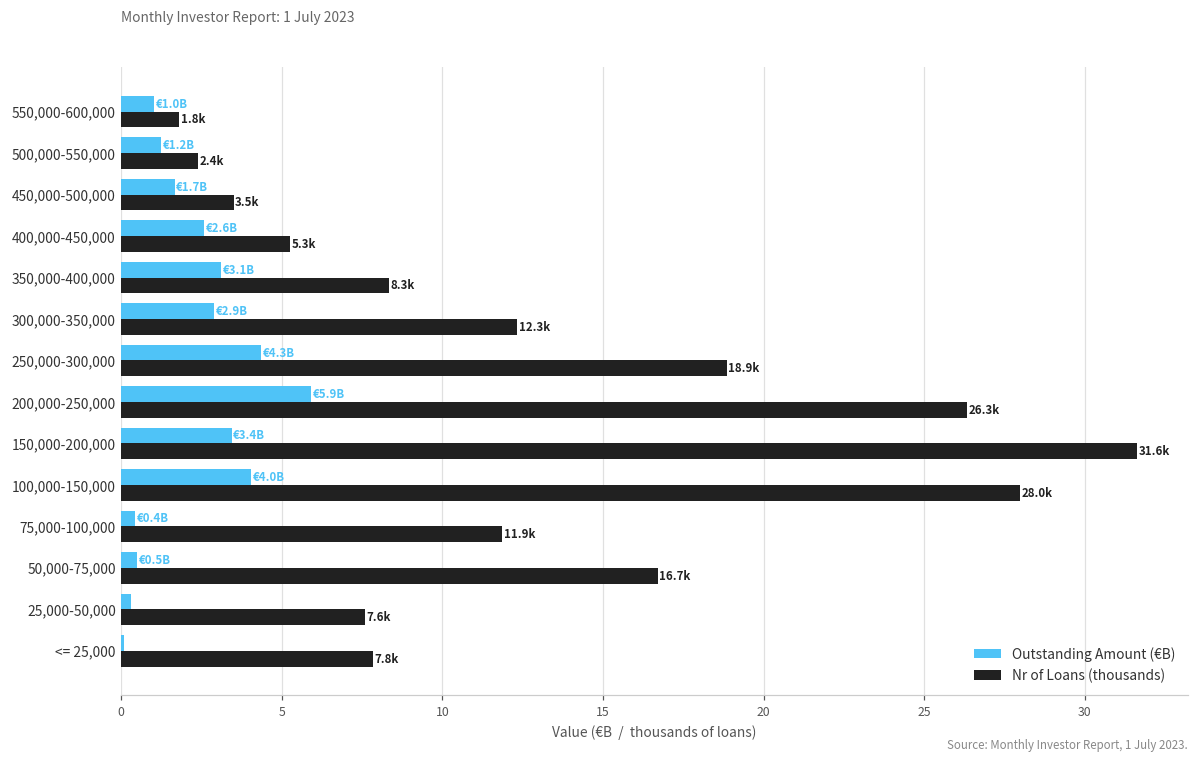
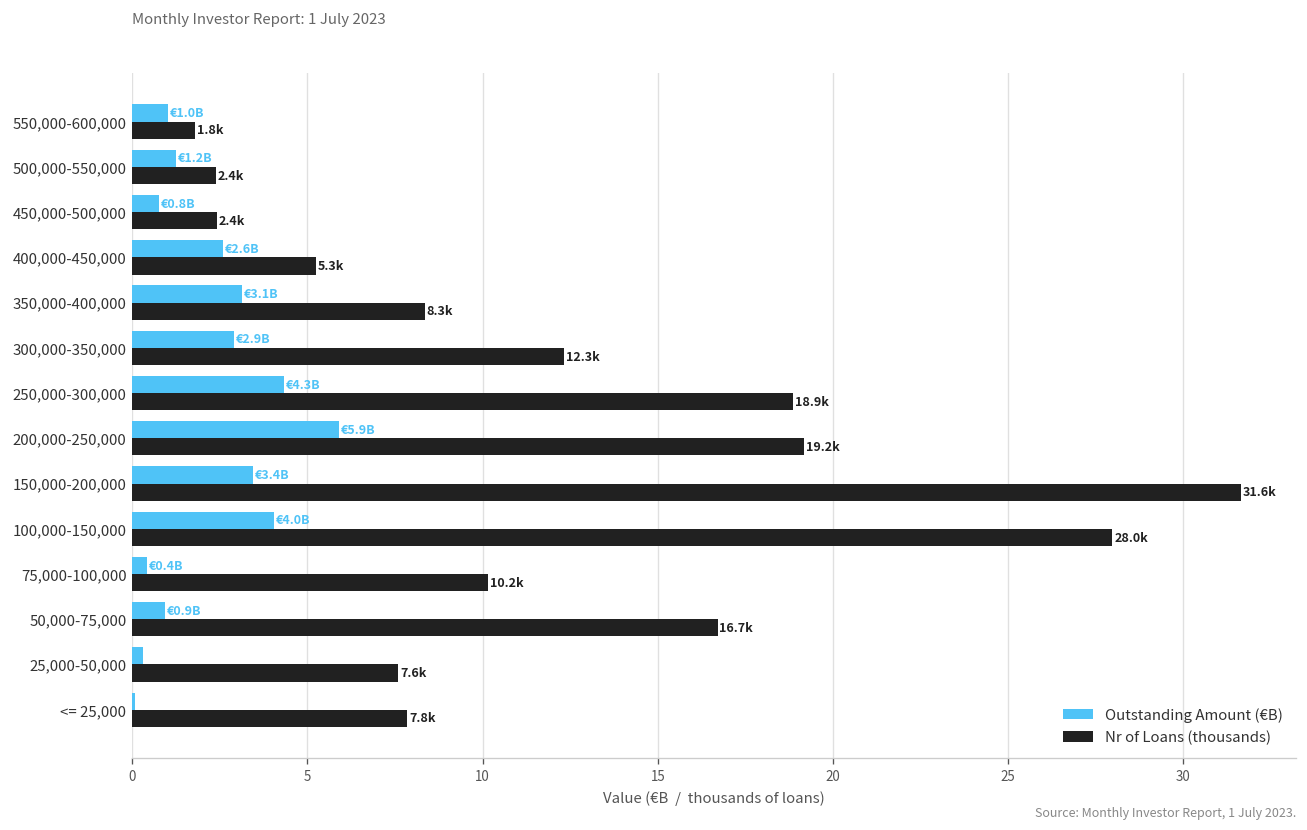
  {
    "Outstanding Amount (€B)": {
      "550,000-600,000": "€1.0B",
      "500,000-550,000": "€1.2B",
-     "450,000-500,000": "€1.7B",
+     "450,000-500,000": "€0.8B",
      "400,000-450,000": "€2.6B",
      "350,000-400,000": "€3.1B",
      "300,000-350,000": "€2.9B",
      "250,000-300,000": "€4.3B",
      "200,000-250,000": "€5.9B",
      "150,000-200,000": "€3.4B",
      "100,000-150,000": "€4.0B",
      "75,000-100,000": "€0.4B",
-     "50,000-75,000": "€0.5B"
+     "50,000-75,000": "€0.9B"
    },
    "Nr of Loans (thousands)": {
      "550,000-600,000": "1.8k",
      "500,000-550,000": "2.4k",
-     "450,000-500,000": "3.5k",
+     "450,000-500,000": "2.4k",
      "400,000-450,000": "5.3k",
      "350,000-400,000": "8.3k",
      "300,000-350,000": "12.3k",
      "250,000-300,000": "18.9k",
-     "200,000-250,000": "26.3k",
+     "200,000-250,000": "19.2k",
      "150,000-200,000": "31.6k",
      "100,000-150,000": "28.0k",
-     "75,000-100,000": "11.9k",
+     "75,000-100,000": "10.2k",
      "50,000-75,000": "16.7k",
      "25,000-50,000": "7.6k",
      "<= 25,000": "7.8k"
    }
  }
